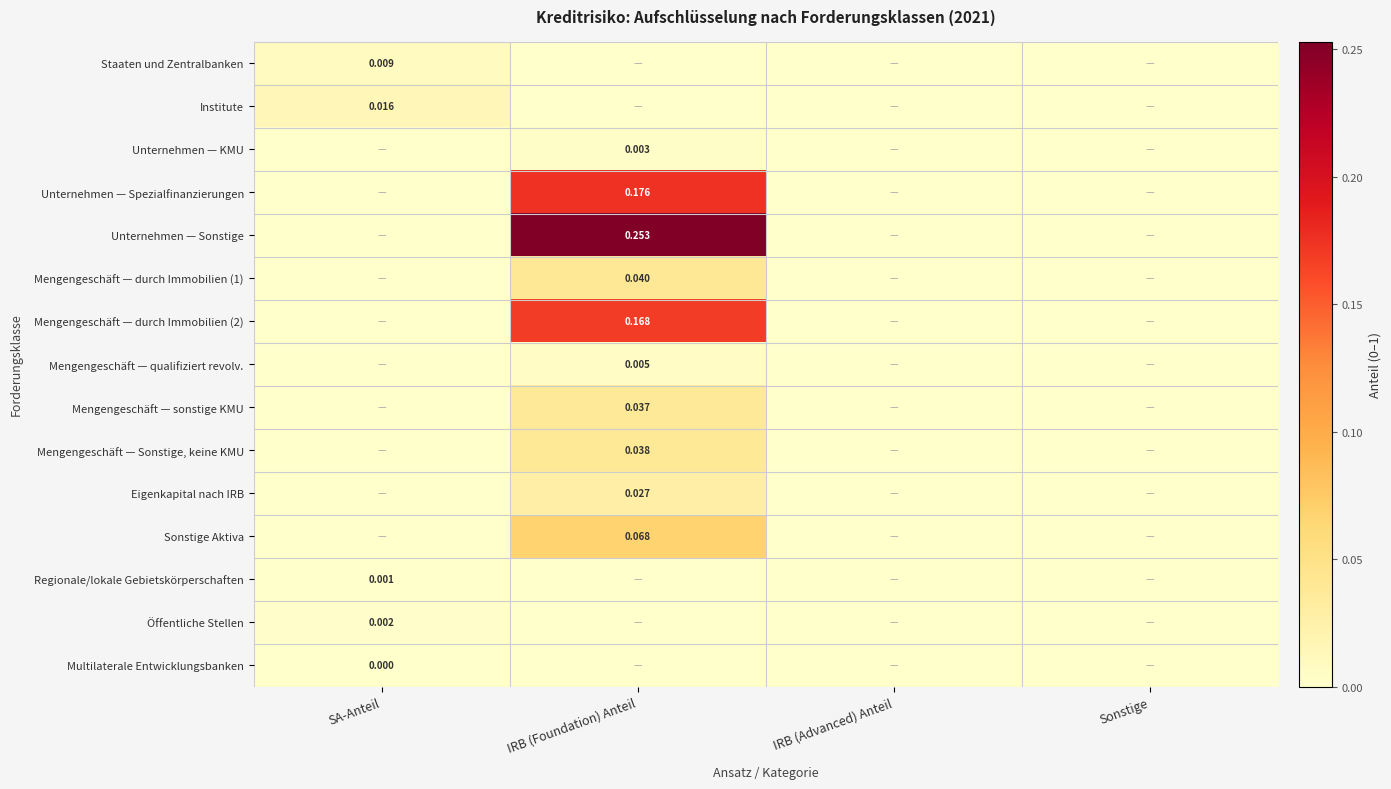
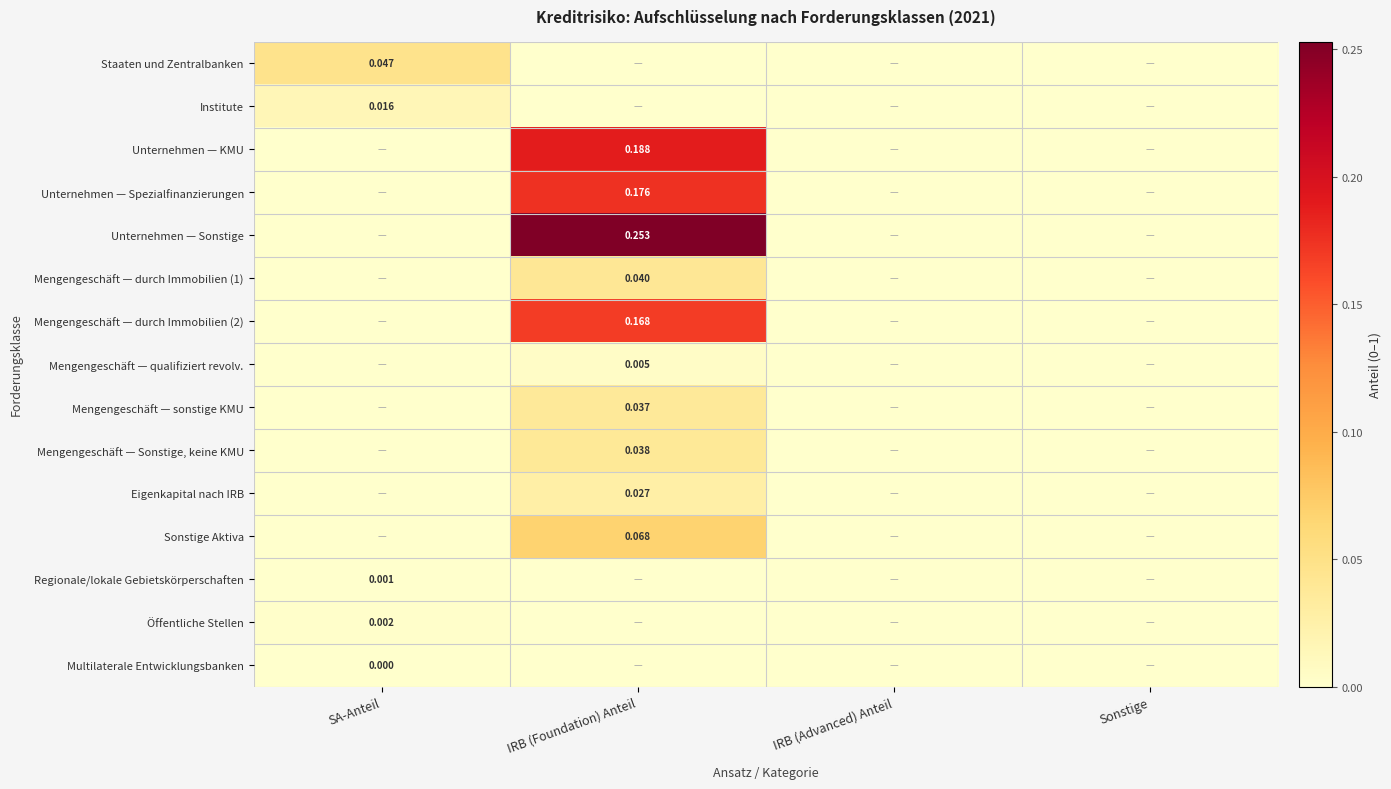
  {
    "Staaten und Zentralbanken": {
-     "SA-Anteil": 0.009
+     "SA-Anteil": 0.047
    },
    "Institute": {
      "SA-Anteil": 0.016
    },
    "Unternehmen — KMU": {
-     "IRB (Foundation) Anteil": 0.003
+     "IRB (Foundation) Anteil": 0.188
    },
    "Unternehmen — Spezialfinanzierungen": {
      "IRB (Foundation) Anteil": 0.176
    },
    "Unternehmen — Sonstige": {
      "IRB (Foundation) Anteil": 0.253
    },
    "Mengengeschäft — durch Immobilien (1)": {
      "IRB (Foundation) Anteil": 0.040
    },
    "Mengengeschäft — durch Immobilien (2)": {
      "IRB (Foundation) Anteil": 0.168
    },
    "Mengengeschäft — qualifiziert revolv.": {
      "IRB (Foundation) Anteil": 0.005
    },
    "Mengengeschäft — sonstige KMU": {
      "IRB (Foundation) Anteil": 0.037
    },
    "Mengengeschäft — Sonstige, keine KMU": {
      "IRB (Foundation) Anteil": 0.038
    },
    "Eigenkapital nach IRB": {
      "IRB (Foundation) Anteil": 0.027
    },
    "Sonstige Aktiva": {
      "IRB (Foundation) Anteil": 0.068
    },
    "Regionale/lokale Gebietskörperschaften": {
      "SA-Anteil": 0.001
    },
    "Öffentliche Stellen": {
      "SA-Anteil": 0.002
    },
    "Multilaterale Entwicklungsbanken": {
      "SA-Anteil": 0.000
    }
  }
